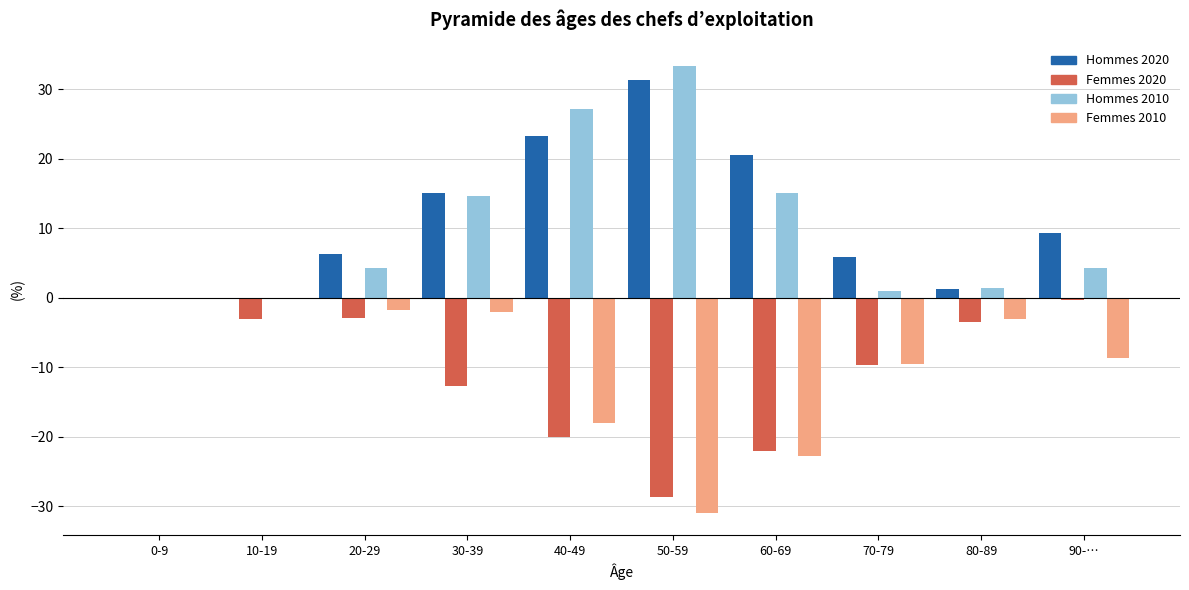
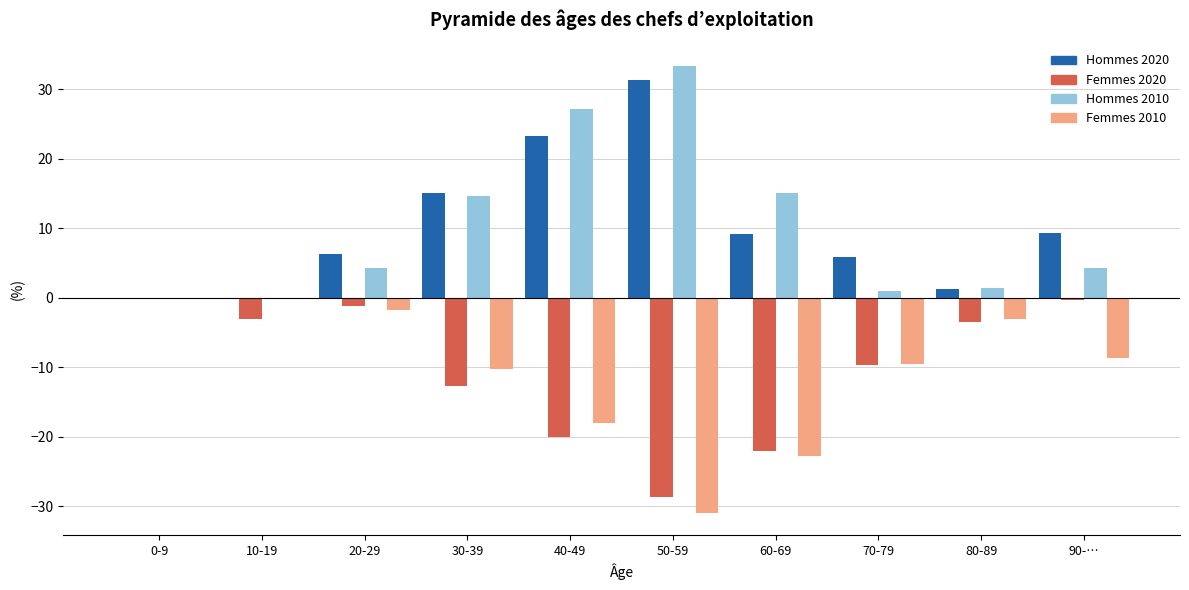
  {
    "Hommes 2020": {
      "0-9": 0,
      "10-19": 0,
      "20-29": 6,
      "30-39": 15,
      "40-49": 23,
      "50-59": 31,
-     "60-69": 21,
+     "60-69": 9,
      "70-79": 6,
      "80-89": 1,
      "90-…": 9
    },
    "Femmes 2020": {
      "0-9": 0,
      "10-19": -3,
-     "20-29": -3,
+     "20-29": -1,
      "30-39": -13,
      "40-49": -20,
      "50-59": -29,
      "60-69": -22,
      "70-79": -10,
      "80-89": -3,
      "90-…": 0
    },
    "Hommes 2010": {
      "0-9": 0,
      "20-29": 4,
      "30-39": 15,
      "40-49": 27,
      "50-59": 33,
      "60-69": 15,
      "70-79": 1,
      "80-89": 1,
      "90-…": 4
    },
    "Femmes 2010": {
      "0-9": 0,
      "10-19": 0,
      "20-29": -2,
-     "30-39": -2,
+     "30-39": -10,
      "40-49": -18,
      "50-59": -31,
      "60-69": -23,
      "70-79": -10,
      "80-89": -3,
      "90-…": -9
    }
  }
